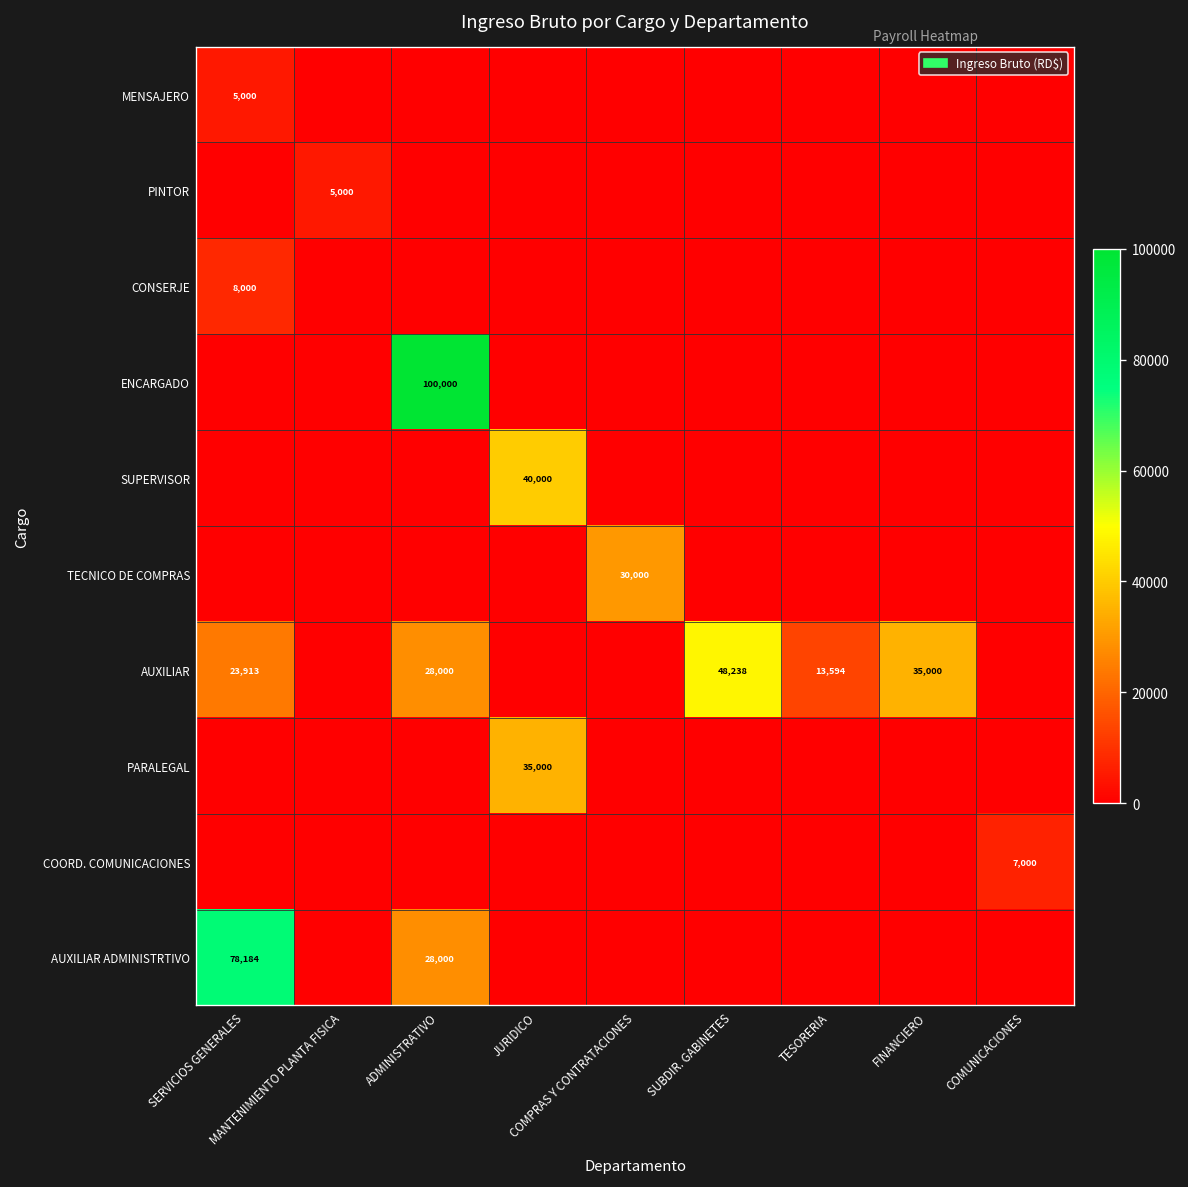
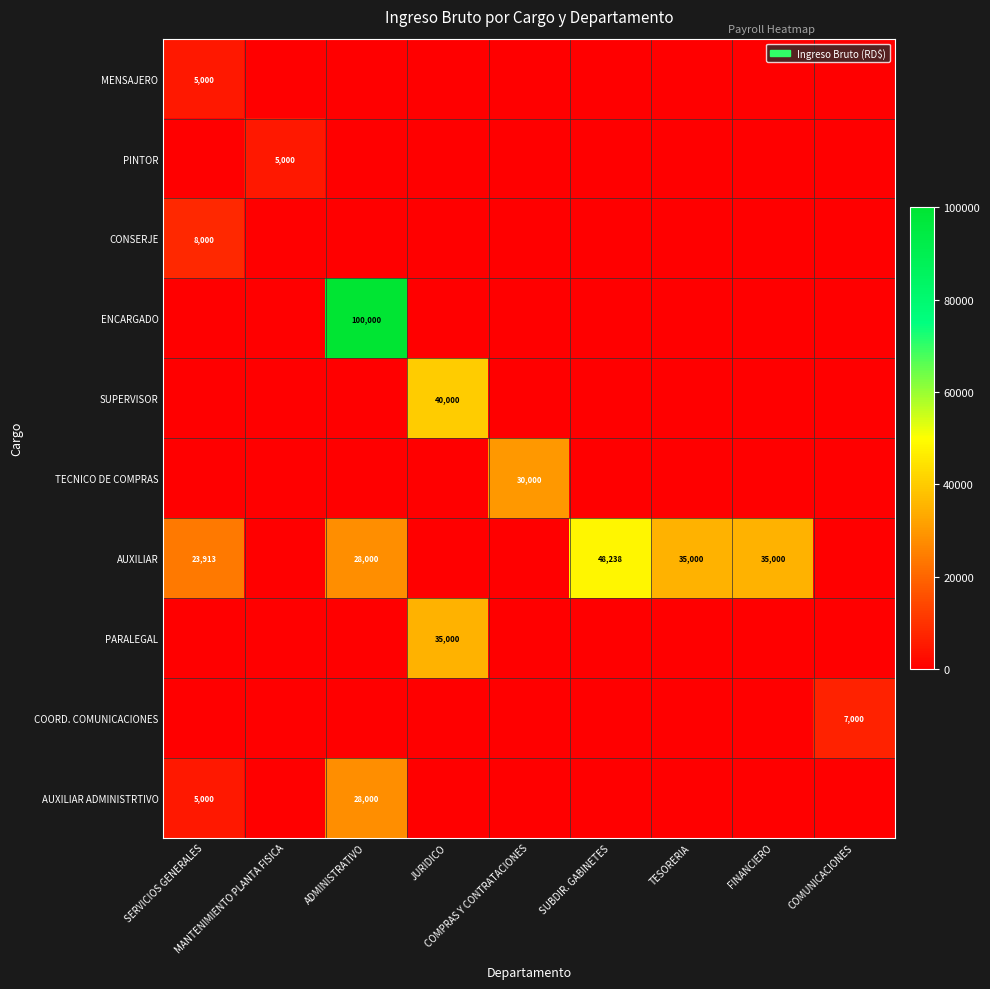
  {
    "MENSAJERO": {
      "SERVICIOS GENERALES": "5,000"
    },
    "PINTOR": {
      "MANTENIMIENTO PLANTA FISICA": "5,000"
    },
    "CONSERJE": {
      "SERVICIOS GENERALES": "8,000"
    },
    "ENCARGADO": {
      "ADMINISTRATIVO": "100,000"
    },
    "SUPERVISOR": {
      "JURIDICO": "40,000"
    },
    "TECNICO DE COMPRAS": {
      "COMPRAS Y CONTRATACIONES": "30,000"
    },
    "AUXILIAR": {
      "SERVICIOS GENERALES": "23,913",
      "ADMINISTRATIVO": "28,000",
      "SUBDIR. GABINETES": "48,238",
-     "TESORERIA": "13,594",
+     "TESORERIA": "35,000",
      "FINANCIERO": "35,000"
    },
    "PARALEGAL": {
      "JURIDICO": "35,000"
    },
    "COORD. COMUNICACIONES": {
      "COMUNICACIONES": "7,000"
    },
    "AUXILIAR ADMINISTRTIVO": {
-     "SERVICIOS GENERALES": "78,184",
+     "SERVICIOS GENERALES": "5,000",
      "ADMINISTRATIVO": "28,000"
    }
  }
